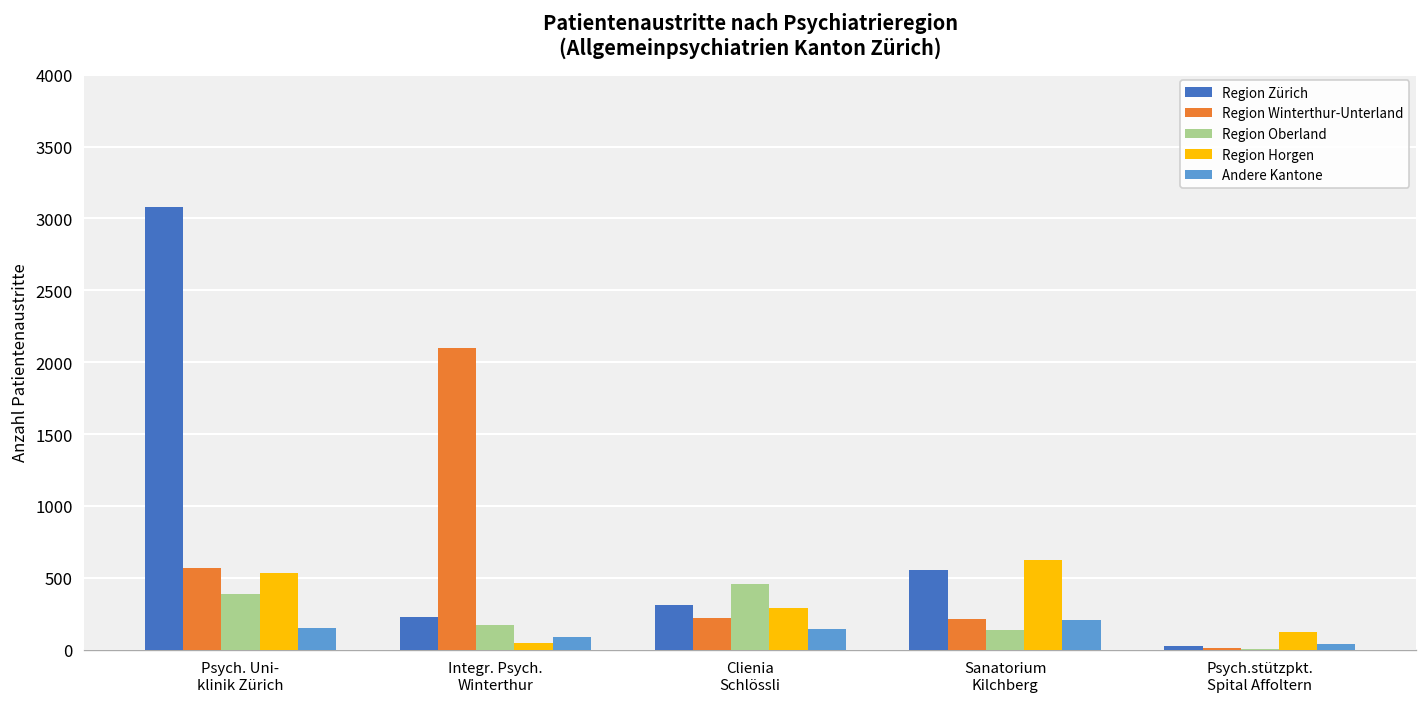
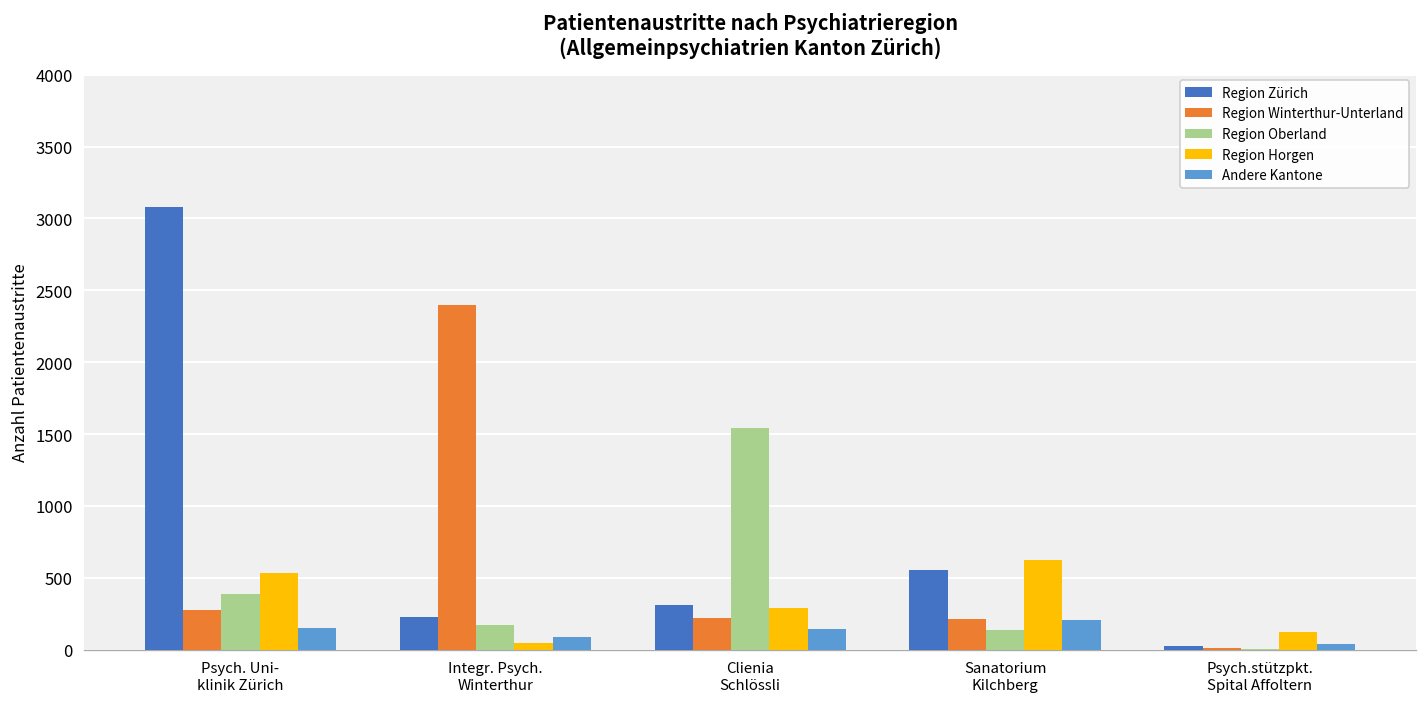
  {
    "Region Winterthur-Unterland": {
-     "Psych. Uni- klinik Zürich": 570,
-     "Integr. Psych. Winterthur": 2100,
+     "Psych. Uni- klinik Zürich": 270,
+     "Integr. Psych. Winterthur": 2400,
      "Clienia Schlössli": 220,
      "Sanatorium Kilchberg": 220
    },
    "Region Oberland": {
      "Psych. Uni- klinik Zürich": 390,
      "Integr. Psych. Winterthur": 170,
-     "Clienia Schlössli": 460,
+     "Clienia Schlössli": 1540,
      "Sanatorium Kilchberg": 140
    },
    "Region Horgen": {
      "Psych. Uni- klinik Zürich": 540,
      "Integr. Psych. Winterthur": 50,
      "Clienia Schlössli": 290,
      "Sanatorium Kilchberg": 620,
      "Psych.stützpkt. Spital Affoltern": 120
    }
  }
